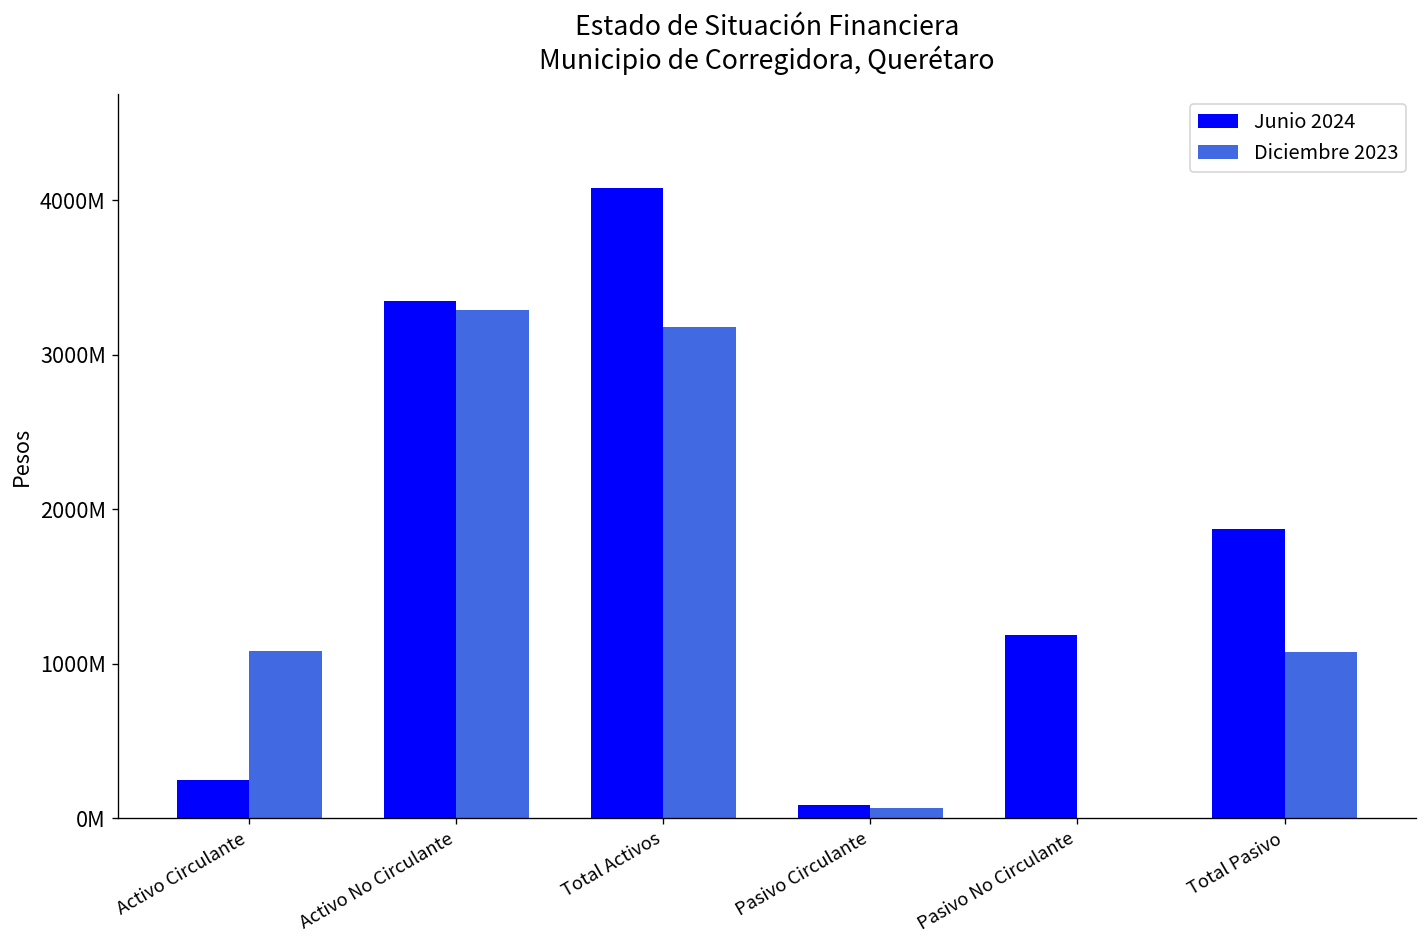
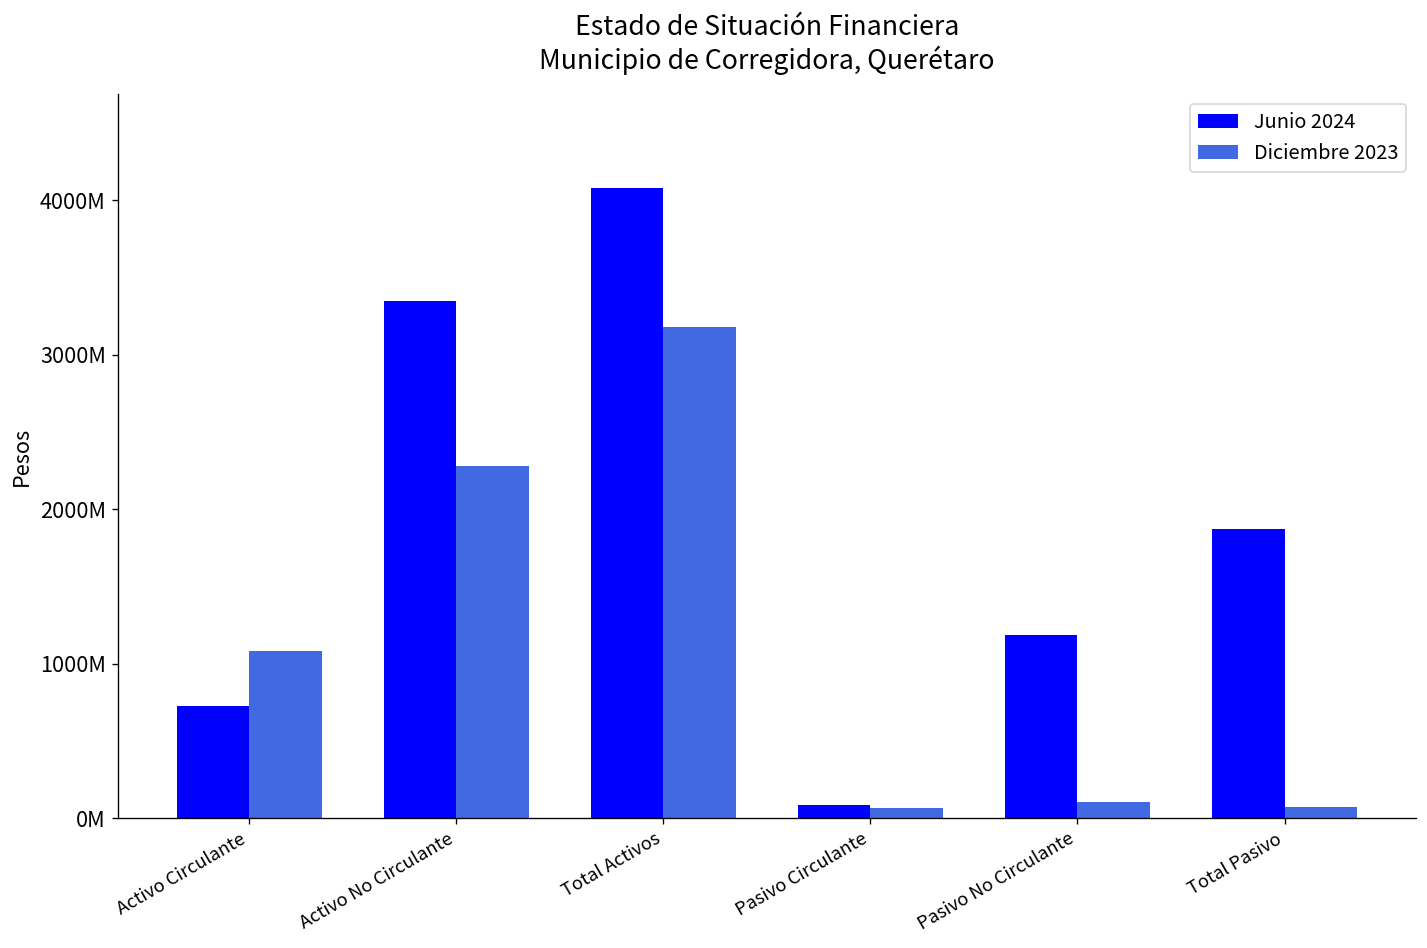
  {
    "Junio 2024": {
-     "Activo Circulante": 250000000,
+     "Activo Circulante": 730000000,
      "Activo No Circulante": 3350000000,
      "Total Activos": 4080000000,
      "Pasivo Circulante": 90000000,
      "Pasivo No Circulante": 1190000000,
      "Total Pasivo": 1870000000
    },
    "Diciembre 2023": {
      "Activo Circulante": 1090000000,
-     "Activo No Circulante": 3290000000,
+     "Activo No Circulante": 2280000000,
      "Total Activos": 3180000000,
      "Pasivo Circulante": 70000000,
-     "Pasivo No Circulante": 0,
-     "Total Pasivo": 1080000000
+     "Pasivo No Circulante": 100000000,
+     "Total Pasivo": 70000000
    }
  }
